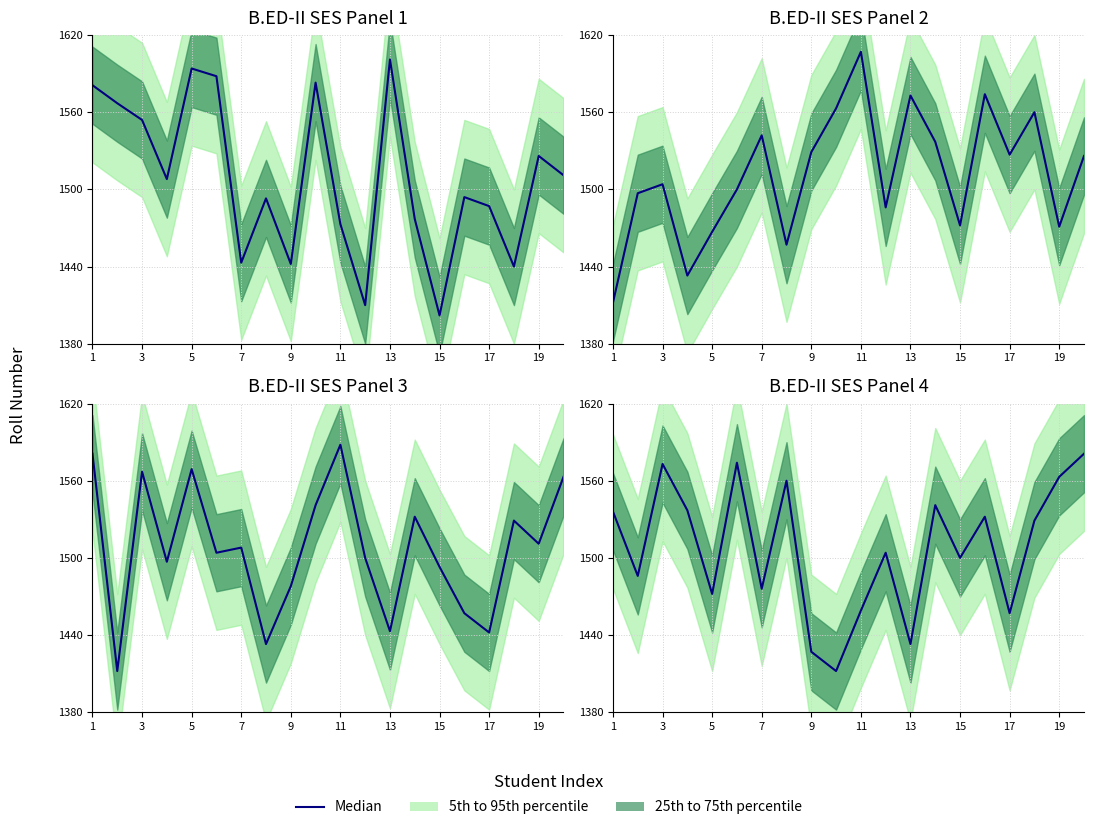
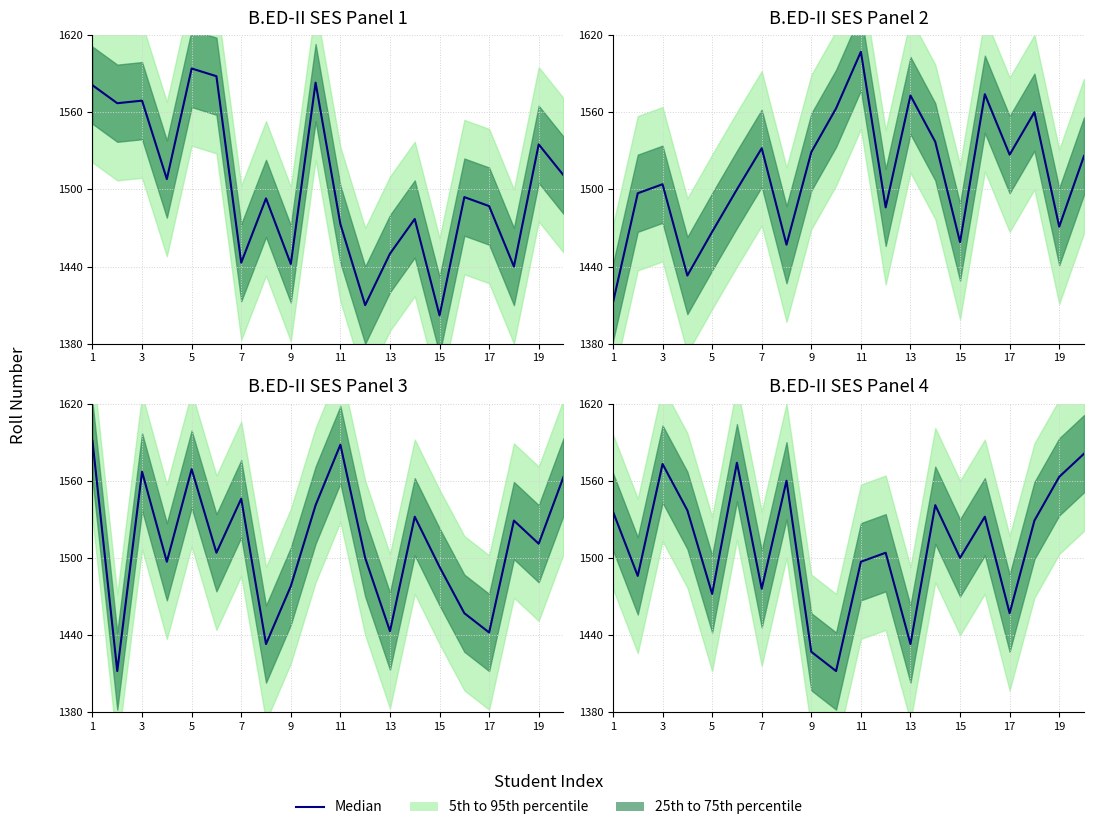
  {
    "B.ED-II SES Panel 1": {
      "Median": {
        "1": 1581,
-       "3": 1554,
+       "3": 1569,
        "5": 1594,
        "7": 1443,
        "9": 1442,
        "11": 1473,
-       "13": 1601,
+       "13": 1450,
        "15": 1402,
        "17": 1487,
-       "19": 1526
+       "19": 1535
      }
    },
    "B.ED-II SES Panel 2": {
      "Median": {
        "1": 1412,
        "3": 1504,
        "5": 1467,
-       "7": 1542,
+       "7": 1532,
        "9": 1529,
        "11": 1607,
        "13": 1573,
-       "15": 1472,
+       "15": 1459,
        "17": 1527,
        "19": 1471
      }
    },
    "B.ED-II SES Panel 3": {
      "Median": {
-       "1": 1581,
+       "1": 1591,
        "3": 1567,
        "5": 1569,
-       "7": 1508,
+       "7": 1546,
        "9": 1478,
        "11": 1588,
        "13": 1443,
        "15": 1493,
        "17": 1442,
        "19": 1511
      }
    },
    "B.ED-II SES Panel 4": {
      "Median": {
        "1": 1536,
        "3": 1573,
        "5": 1472,
        "7": 1476,
        "9": 1427,
-       "11": 1459,
+       "11": 1497,
        "13": 1433,
        "15": 1500,
        "17": 1457,
        "19": 1563
      }
    }
  }
